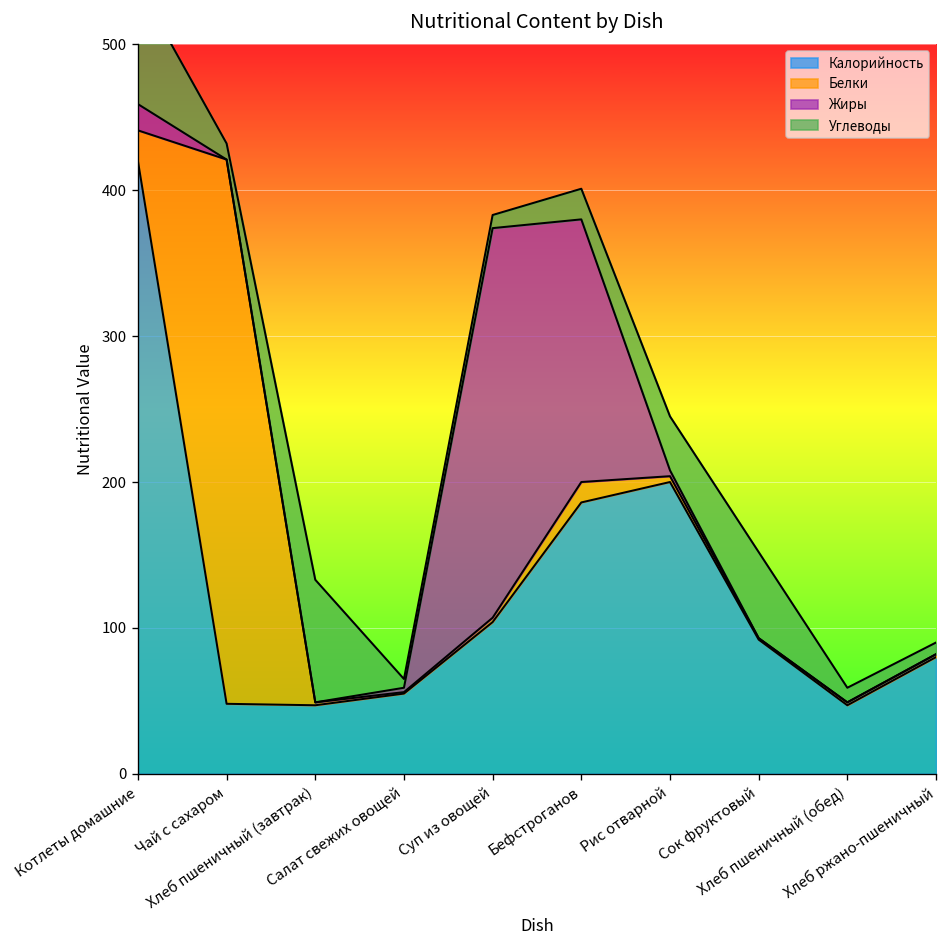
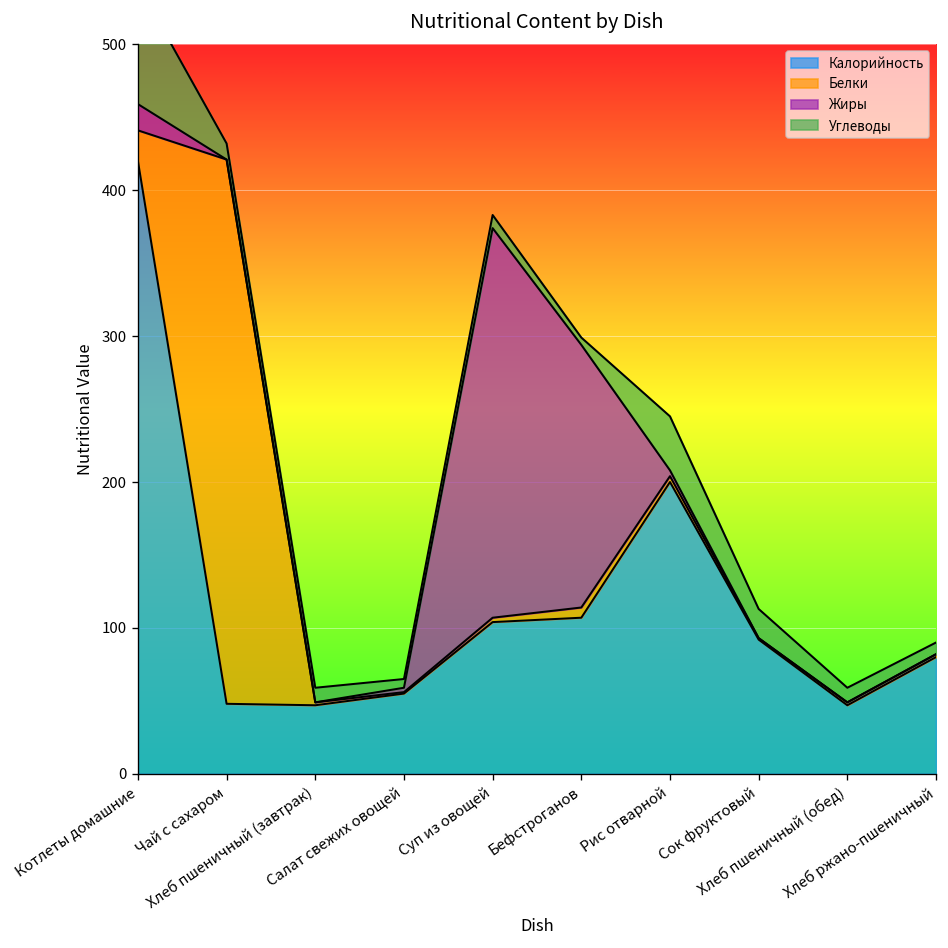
  {
    "Калорийность": {
      "Котлеты домашние": 420,
      "Чай с сахаром": 48,
      "Суп из овощей": 104,
-     "Бефстроганов": 186,
+     "Бефстроганов": 107,
      "Рис отварной": 200
    },
    "Белки": {
      "Котлеты домашние": 21,
      "Суп из овощей": 3,
-     "Бефстроганов": 14,
+     "Бефстроганов": 7,
      "Рис отварной": 4
    },
    "Жиры": {
      "Котлеты домашние": 18,
      "Салат свежих овощей": 3,
      "Суп из овощей": 267,
      "Бефстроганов": 180,
      "Рис отварной": 4
    },
    "Углеводы": {
      "Чай с сахаром": 11,
-     "Хлеб пшеничный (завтрак)": 84,
+     "Хлеб пшеничный (завтрак)": 10,
      "Салат свежих овощей": 6,
      "Суп из овощей": 9,
-     "Бефстроганов": 21,
+     "Бефстроганов": 5,
      "Рис отварной": 37,
-     "Сок фруктовый": 59,
+     "Сок фруктовый": 20,
      "Хлеб пшеничный (обед)": 10,
      "Хлеб ржано-пшеничный": 8
    }
  }
